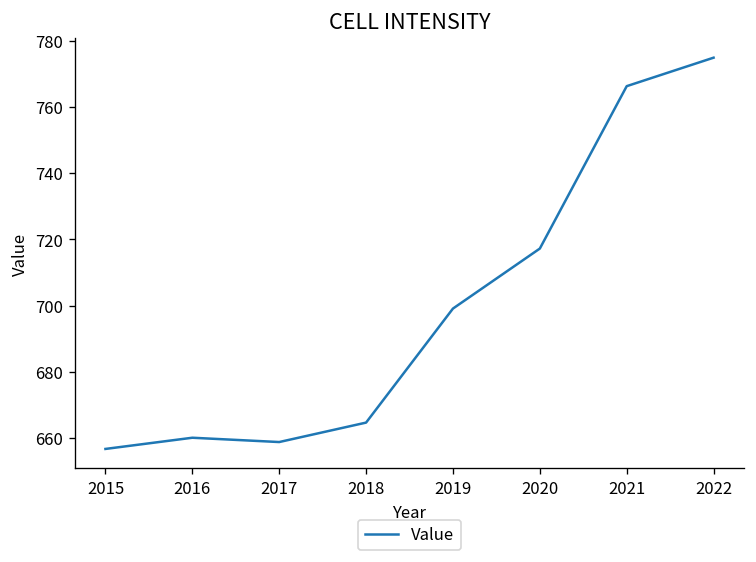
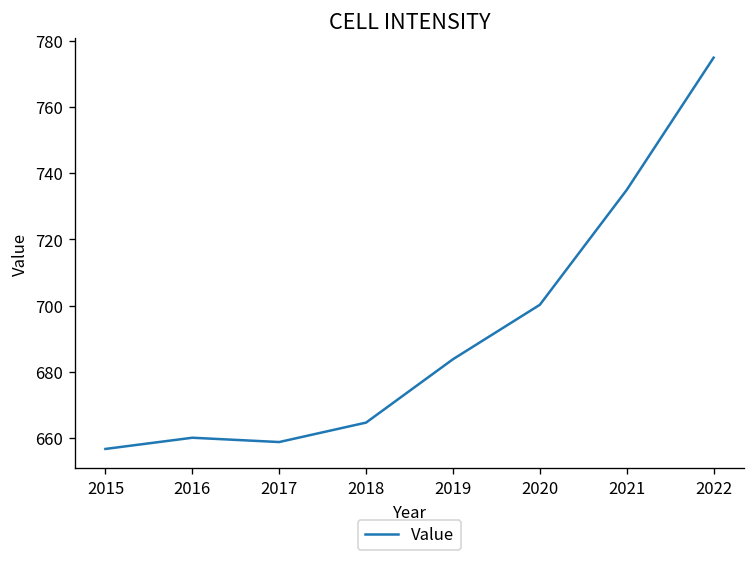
  {
    "2015": 657,
    "2016": 660,
    "2017": 659,
    "2018": 665,
-   "2019": 699,
-   "2020": 717,
-   "2021": 766,
+   "2019": 684,
+   "2020": 700,
+   "2021": 735,
    "2022": 775
  }
